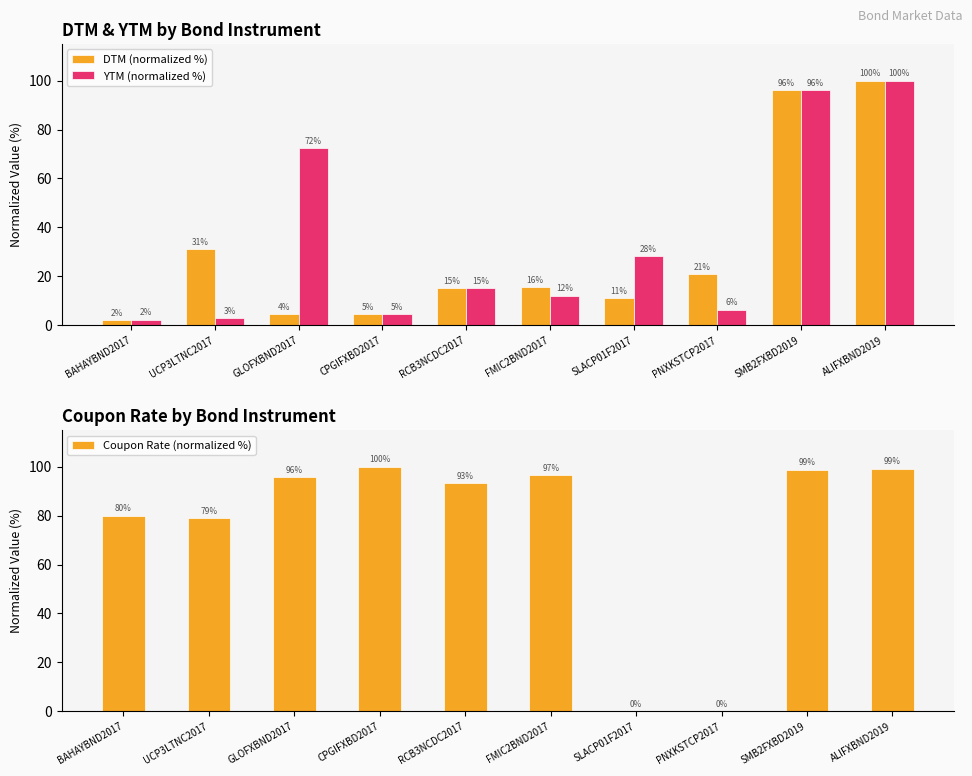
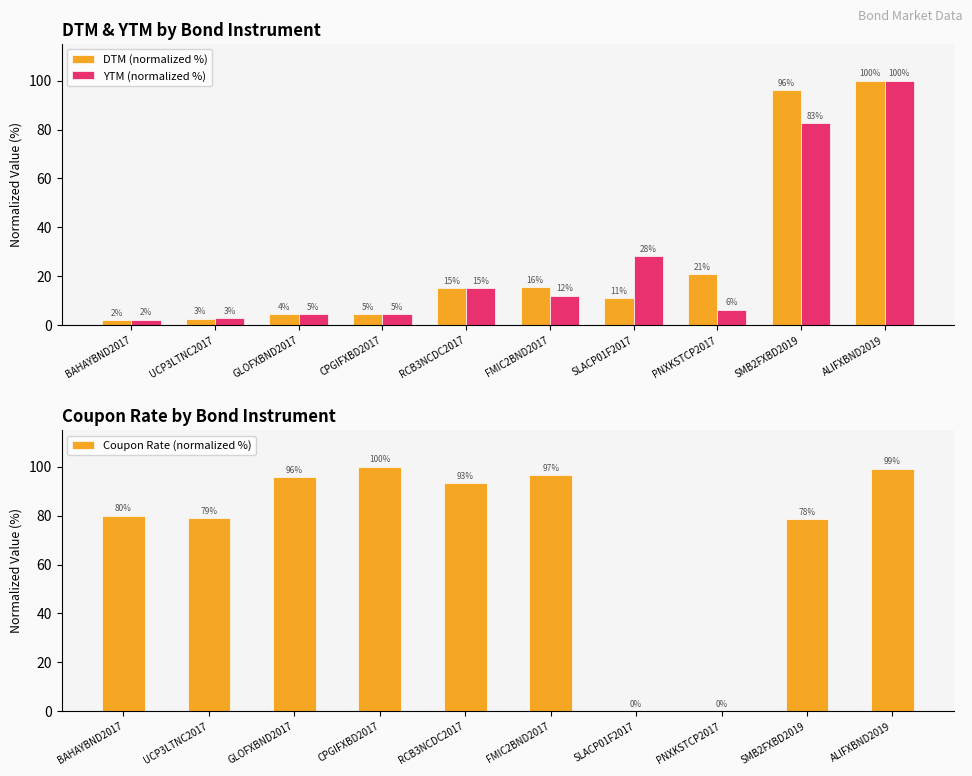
  {
    "DTM & YTM by Bond Instrument": {
      "DTM (normalized %)": {
        "BAHAYBND2017": "2%",
-       "UCP3LTNC2017": "31%",
+       "UCP3LTNC2017": "3%",
        "GLOFXBND2017": "4%",
        "CPGIFXBD2017": "5%",
        "RCB3NCDC2017": "15%",
        "FMIC2BND2017": "16%",
        "SLACP01F2017": "11%",
        "PNXKSTCP2017": "21%",
        "SMB2FXBD2019": "96%",
        "ALIFXBND2019": "100%"
      },
      "YTM (normalized %)": {
        "BAHAYBND2017": "2%",
        "UCP3LTNC2017": "3%",
-       "GLOFXBND2017": "72%",
+       "GLOFXBND2017": "5%",
        "CPGIFXBD2017": "5%",
        "RCB3NCDC2017": "15%",
        "FMIC2BND2017": "12%",
        "SLACP01F2017": "28%",
        "PNXKSTCP2017": "6%",
-       "SMB2FXBD2019": "96%",
+       "SMB2FXBD2019": "83%",
        "ALIFXBND2019": "100%"
      }
    },
    "Coupon Rate by Bond Instrument": {
      "BAHAYBND2017": "80%",
      "UCP3LTNC2017": "79%",
      "GLOFXBND2017": "96%",
      "CPGIFXBD2017": "100%",
      "RCB3NCDC2017": "93%",
      "FMIC2BND2017": "97%",
      "SLACP01F2017": "0%",
      "PNXKSTCP2017": "0%",
-     "SMB2FXBD2019": "99%",
+     "SMB2FXBD2019": "78%",
      "ALIFXBND2019": "99%"
    }
  }
